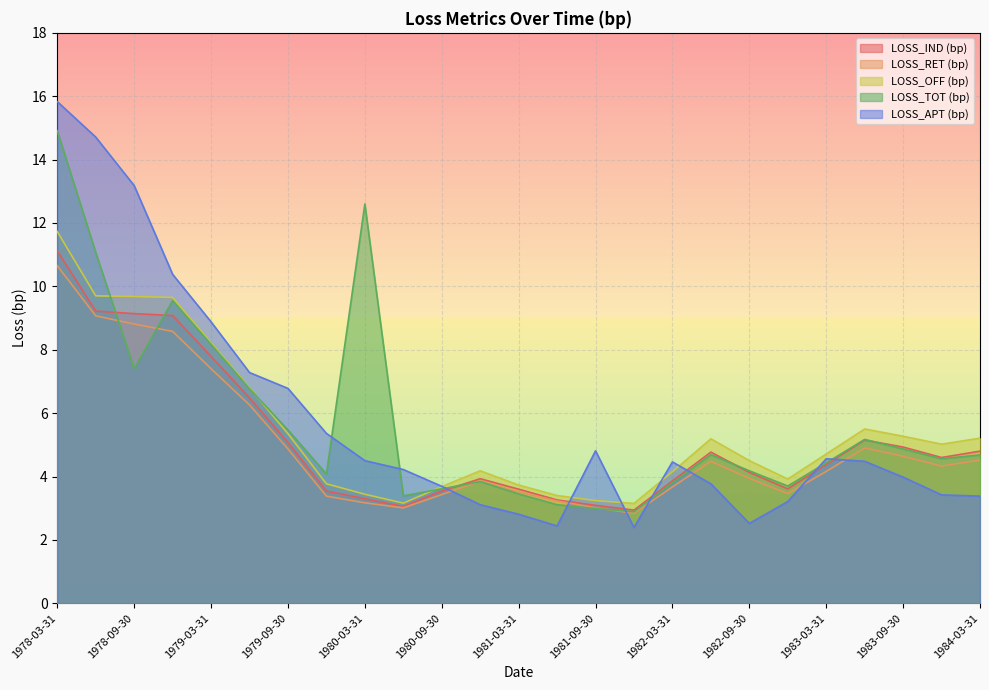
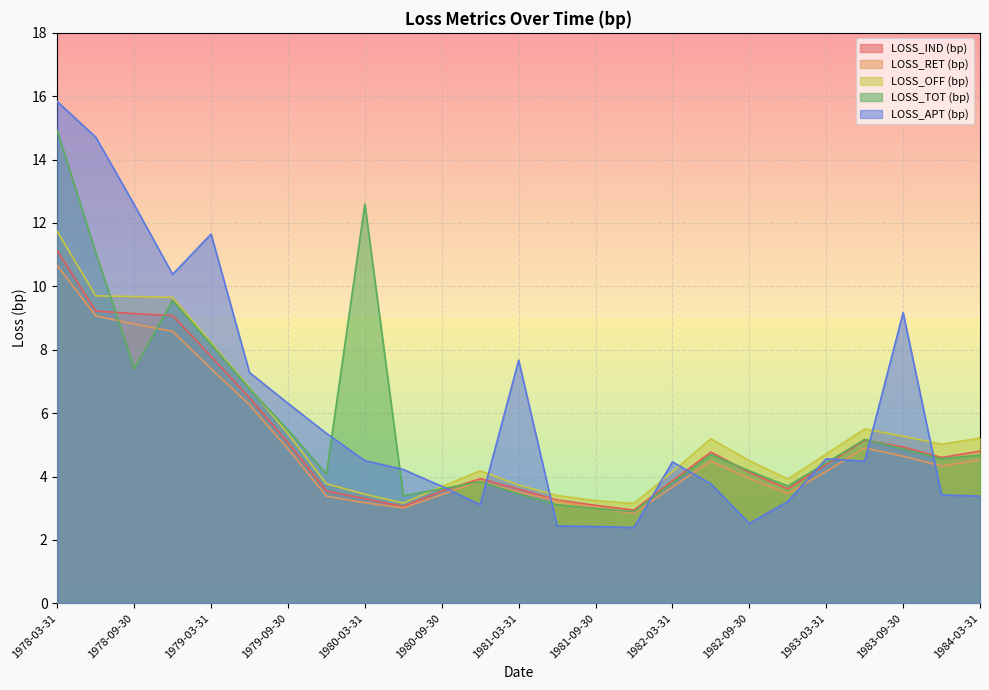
  {
    "LOSS_TOT (bp)": {
      "1978-03-31": 14.9,
      "1978-09-30": 7.4,
      "1979-09-30": 5.5,
      "1980-03-31": 12.6,
      "1984-03-31": 4.7
    },
    "LOSS_APT (bp)": {
      "1978-03-31": 15.8,
-     "1978-09-30": 13.2,
-     "1979-03-31": 8.9,
-     "1979-09-30": 6.8,
+     "1978-09-30": 12.6,
+     "1979-03-31": 11.7,
+     "1979-09-30": 6.3,
      "1980-03-31": 4.5,
-     "1981-03-31": 2.8,
-     "1981-09-30": 4.8,
+     "1981-03-31": 7.7,
+     "1981-09-30": 2.4,
      "1982-03-31": 4.5,
      "1982-09-30": 2.5,
      "1983-03-31": 4.6,
-     "1983-09-30": 4.0,
+     "1983-09-30": 9.2,
      "1984-03-31": 3.4
    }
  }
